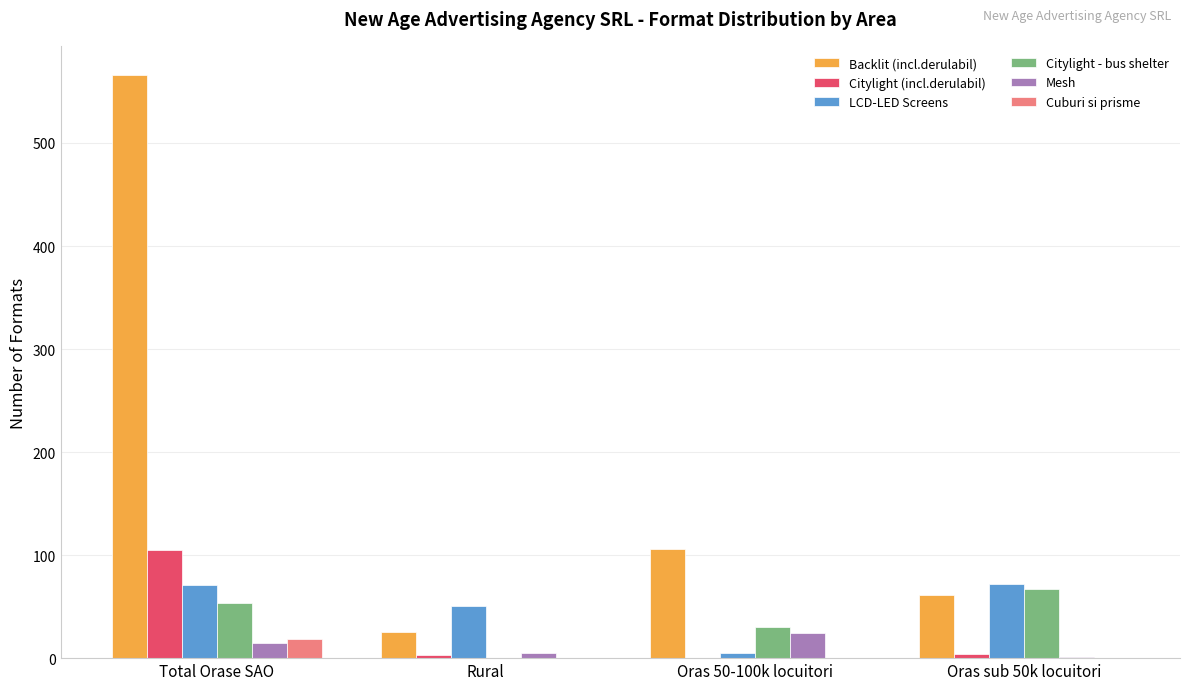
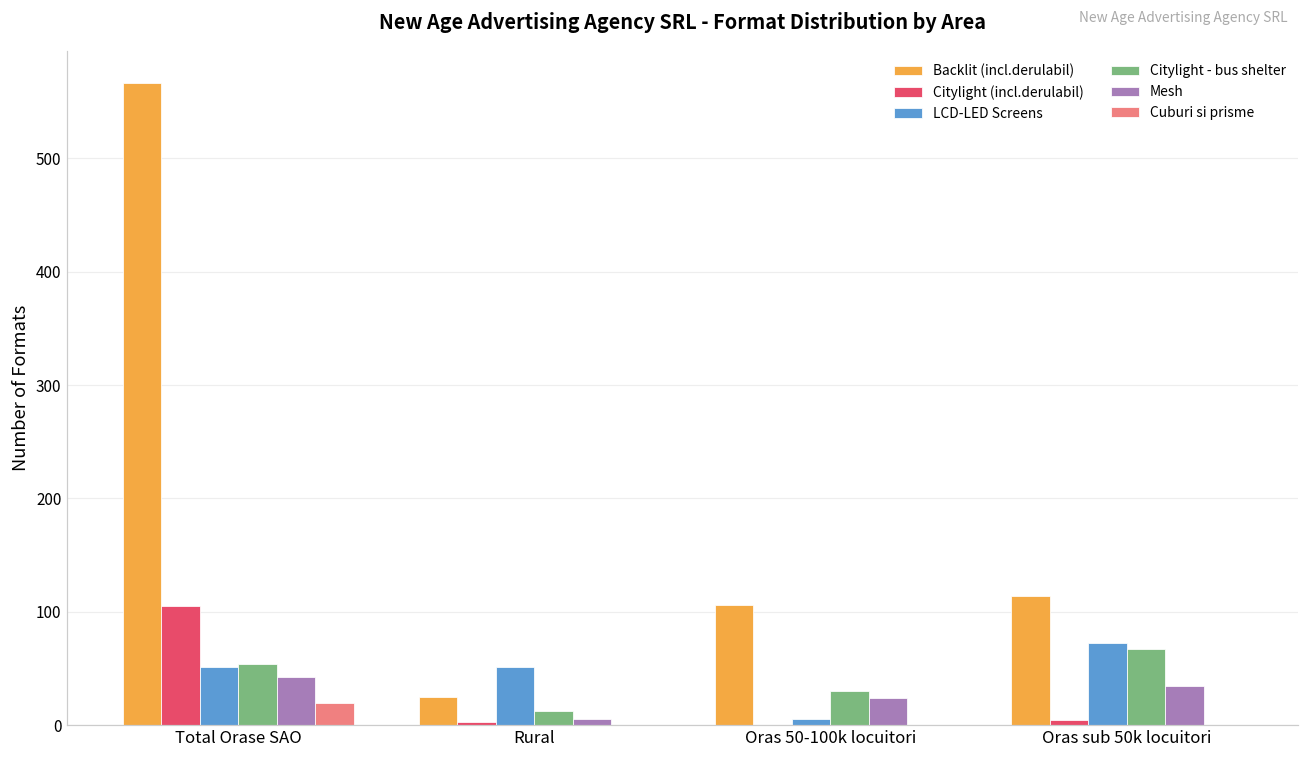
  {
    "Backlit (incl.derulabil)": {
      "Total Orase SAO": 566,
      "Rural": 25,
      "Oras 50-100k locuitori": 106,
-     "Oras sub 50k locuitori": 61
+     "Oras sub 50k locuitori": 114
    },
    "LCD-LED Screens": {
-     "Total Orase SAO": 71,
+     "Total Orase SAO": 51,
      "Rural": 51,
      "Oras 50-100k locuitori": 5,
      "Oras sub 50k locuitori": 72
    },
    "Citylight - bus shelter": {
      "Total Orase SAO": 54,
-     "Rural": 0,
+     "Rural": 12,
      "Oras 50-100k locuitori": 30,
      "Oras sub 50k locuitori": 67
    },
    "Mesh": {
-     "Total Orase SAO": 15,
+     "Total Orase SAO": 42,
      "Rural": 5,
      "Oras 50-100k locuitori": 24,
-     "Oras sub 50k locuitori": 1
+     "Oras sub 50k locuitori": 34
    }
  }
